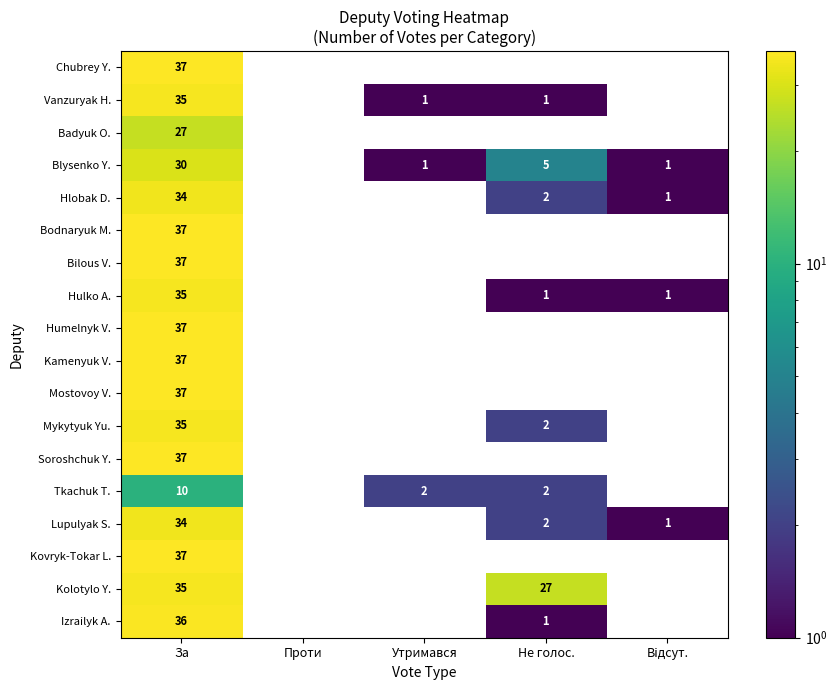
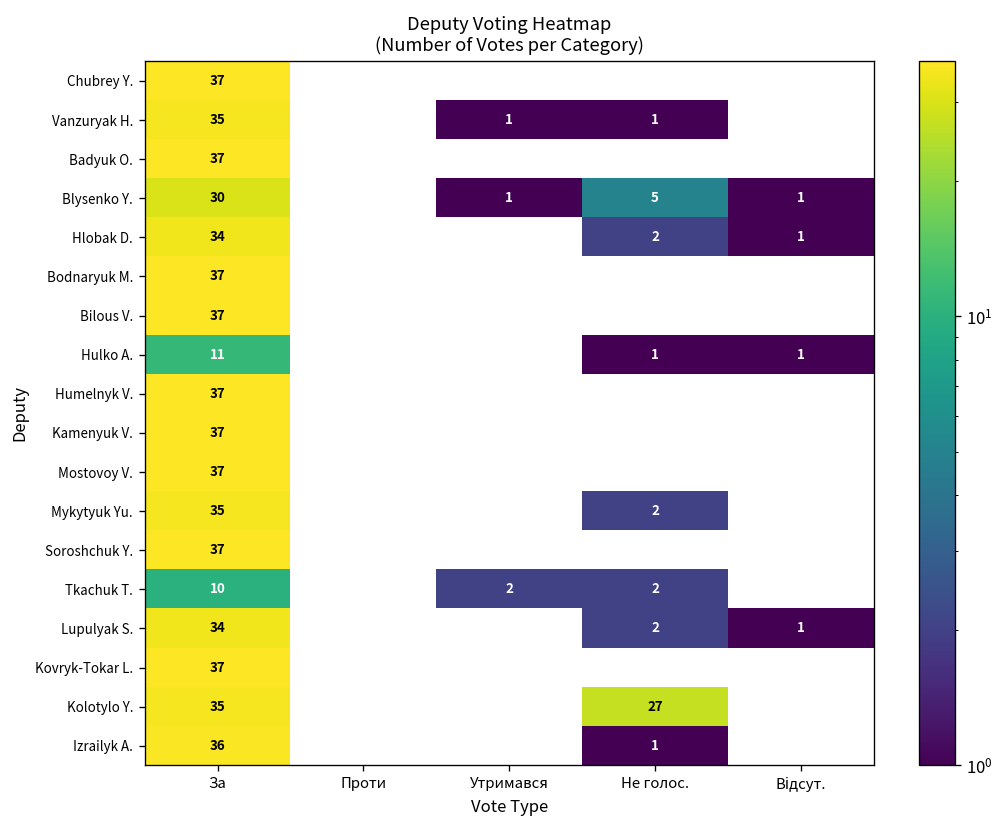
  {
    "Chubrey Y.": {
      "За": 37
    },
    "Vanzuryak H.": {
      "За": 35,
      "Утримався": 1,
      "Не голос.": 1
    },
    "Badyuk O.": {
-     "За": 27
+     "За": 37
    },
    "Blysenko Y.": {
      "За": 30,
      "Утримався": 1,
      "Не голос.": 5,
      "Відсут.": 1
    },
    "Hlobak D.": {
      "За": 34,
      "Не голос.": 2,
      "Відсут.": 1
    },
    "Bodnaryuk M.": {
      "За": 37
    },
    "Bilous V.": {
      "За": 37
    },
    "Hulko A.": {
-     "За": 35,
+     "За": 11,
      "Не голос.": 1,
      "Відсут.": 1
    },
    "Humelnyk V.": {
      "За": 37
    },
    "Kamenyuk V.": {
      "За": 37
    },
    "Mostovoy V.": {
      "За": 37
    },
    "Mykytyuk Yu.": {
      "За": 35,
      "Не голос.": 2
    },
    "Soroshchuk Y.": {
      "За": 37
    },
    "Tkachuk T.": {
      "За": 10,
      "Утримався": 2,
      "Не голос.": 2
    },
    "Lupulyak S.": {
      "За": 34,
      "Не голос.": 2,
      "Відсут.": 1
    },
    "Kovryk-Tokar L.": {
      "За": 37
    },
    "Kolotylo Y.": {
      "За": 35,
      "Не голос.": 27
    },
    "Izrailyk A.": {
      "За": 36,
      "Не голос.": 1
    }
  }
